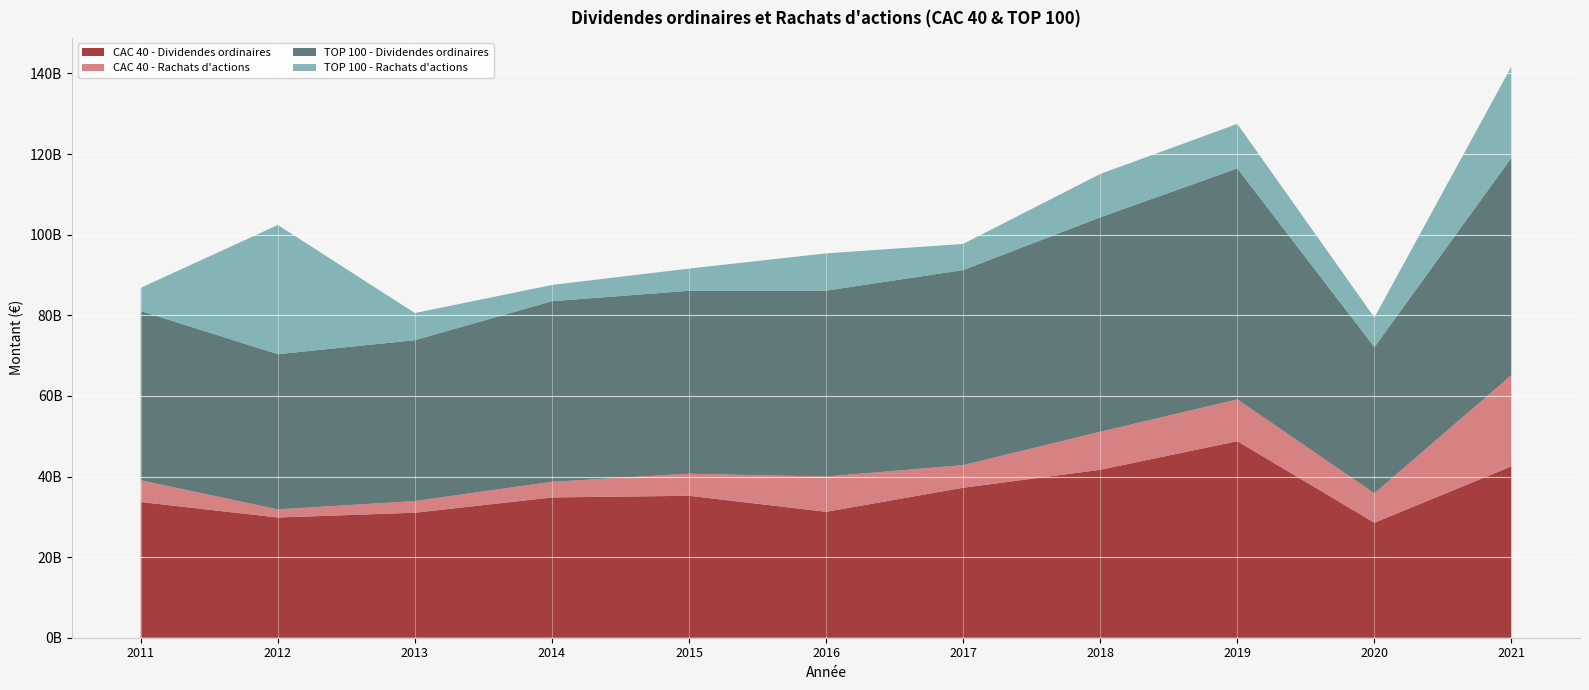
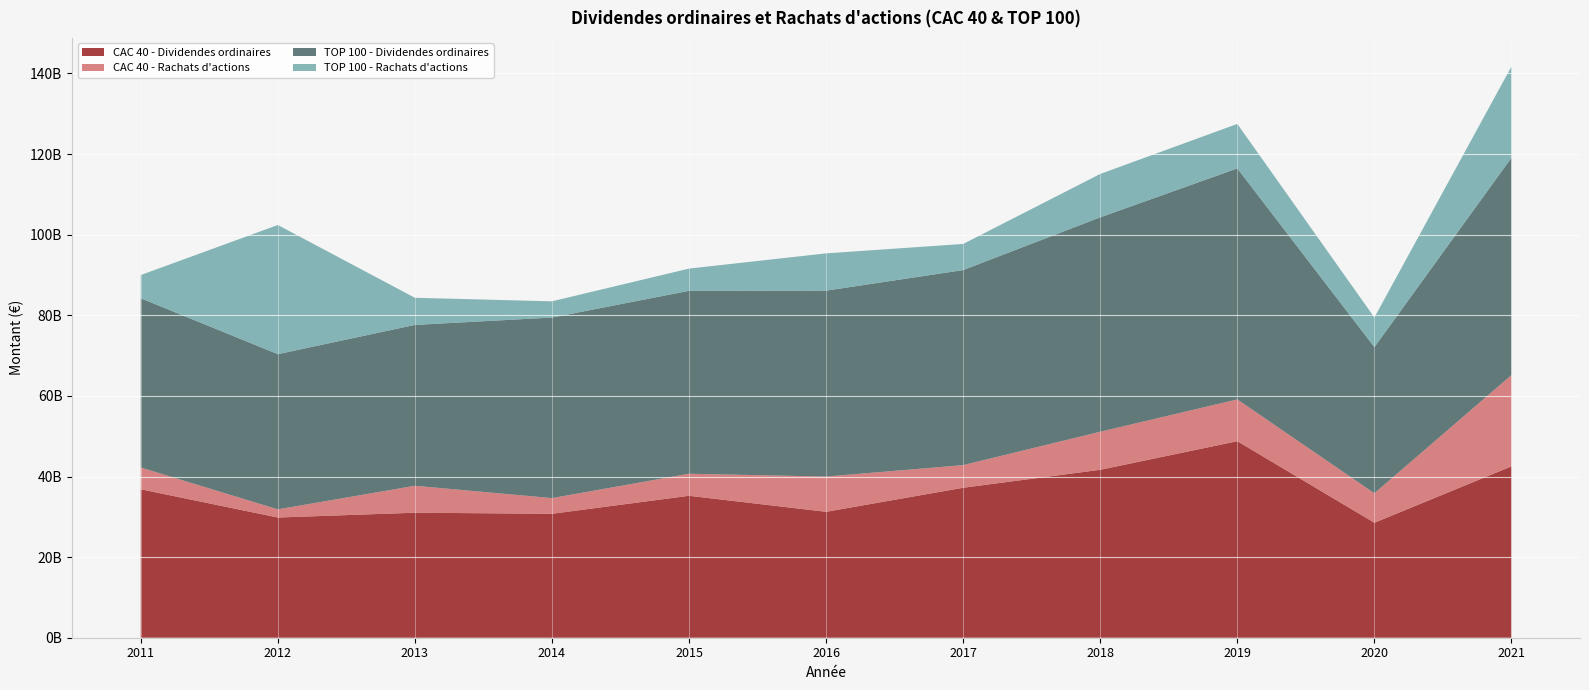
  {
    "CAC 40 - Dividendes ordinaires": {
-     "2011": 34000000000,
+     "2011": 37000000000,
      "2012": 30000000000,
      "2013": 31000000000,
-     "2014": 35000000000,
+     "2014": 31000000000,
      "2015": 35000000000,
      "2016": 31000000000,
      "2017": 37000000000,
      "2018": 42000000000,
      "2019": 49000000000,
      "2020": 29000000000,
      "2021": 43000000000
    },
    "CAC 40 - Rachats d'actions": {
      "2011": 5000000000,
      "2012": 2000000000,
-     "2013": 3000000000,
+     "2013": 7000000000,
      "2014": 4000000000,
      "2015": 5000000000,
      "2016": 9000000000,
      "2017": 6000000000,
      "2018": 9000000000,
      "2019": 10000000000,
      "2020": 7000000000,
      "2021": 23000000000
    },
    "TOP 100 - Dividendes ordinaires": {
      "2011": 42000000000,
      "2012": 39000000000,
      "2013": 40000000000,
      "2014": 45000000000,
      "2015": 45000000000,
      "2016": 46000000000,
      "2017": 48000000000,
      "2018": 53000000000,
      "2019": 57000000000,
      "2020": 36000000000,
      "2021": 54000000000
    },
    "TOP 100 - Rachats d'actions": {
      "2011": 6000000000,
      "2012": 32000000000,
      "2013": 7000000000,
      "2014": 4000000000,
      "2015": 6000000000,
      "2016": 9000000000,
      "2017": 6000000000,
      "2018": 11000000000,
      "2019": 11000000000,
      "2020": 7000000000,
      "2021": 23000000000
    }
  }
